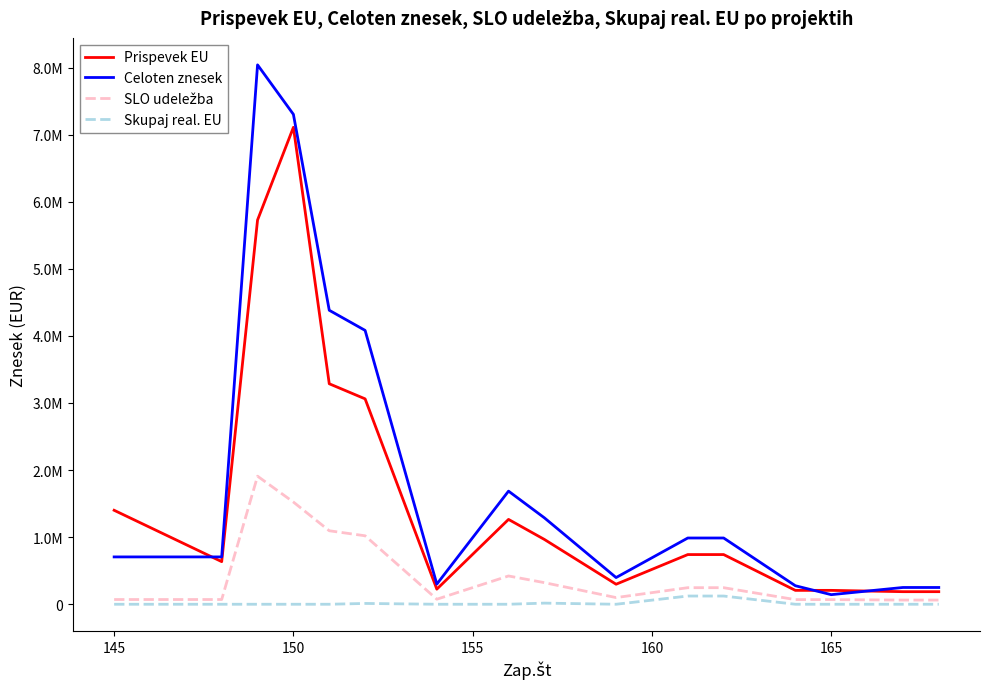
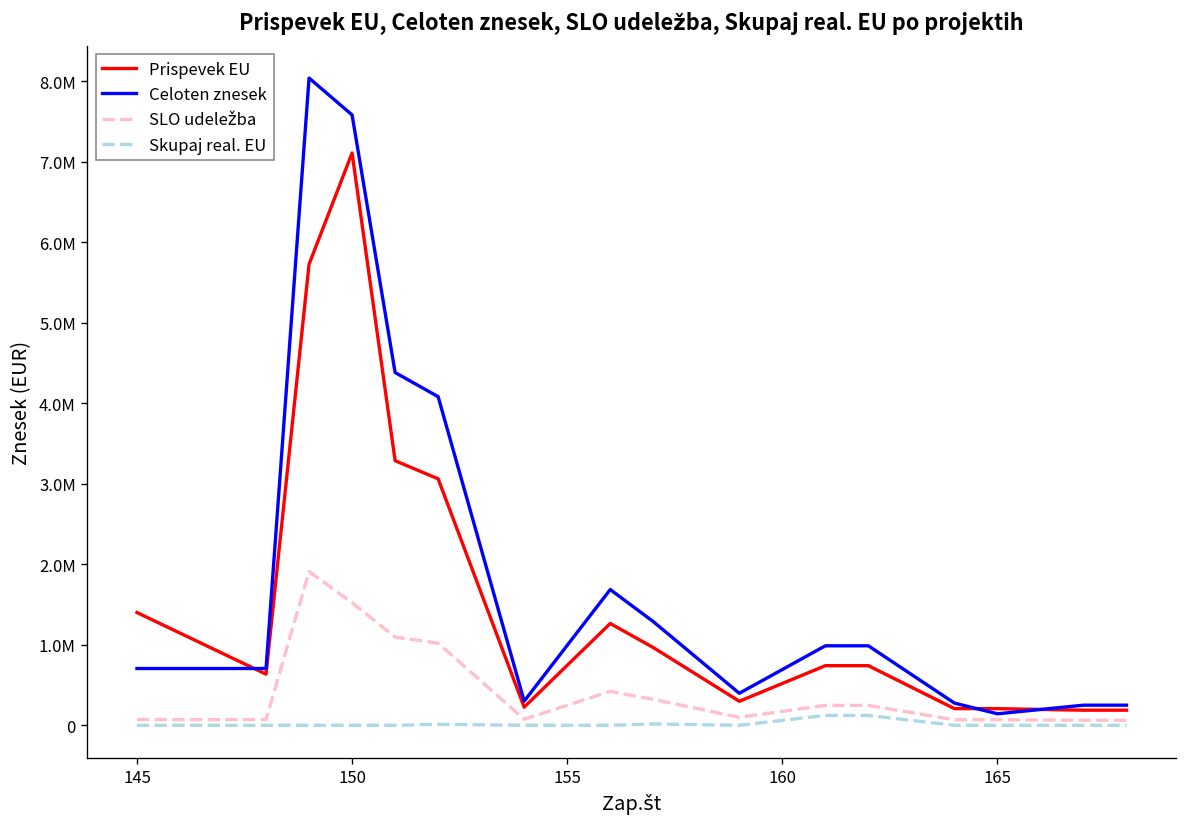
  {
    "Prispevek EU": {
      "145": 1400000,
      "150": 7100000,
      "165": 200000
    },
    "Celoten znesek": {
      "145": 700000,
-     "150": 7300000,
+     "150": 7600000,
      "165": 100000
    },
    "SLO udeležba": {
      "145": 100000,
      "150": 1500000,
      "165": 100000
    },
    "Skupaj real. EU": {
      "145": 0,
      "150": 0,
      "165": 0
    }
  }
